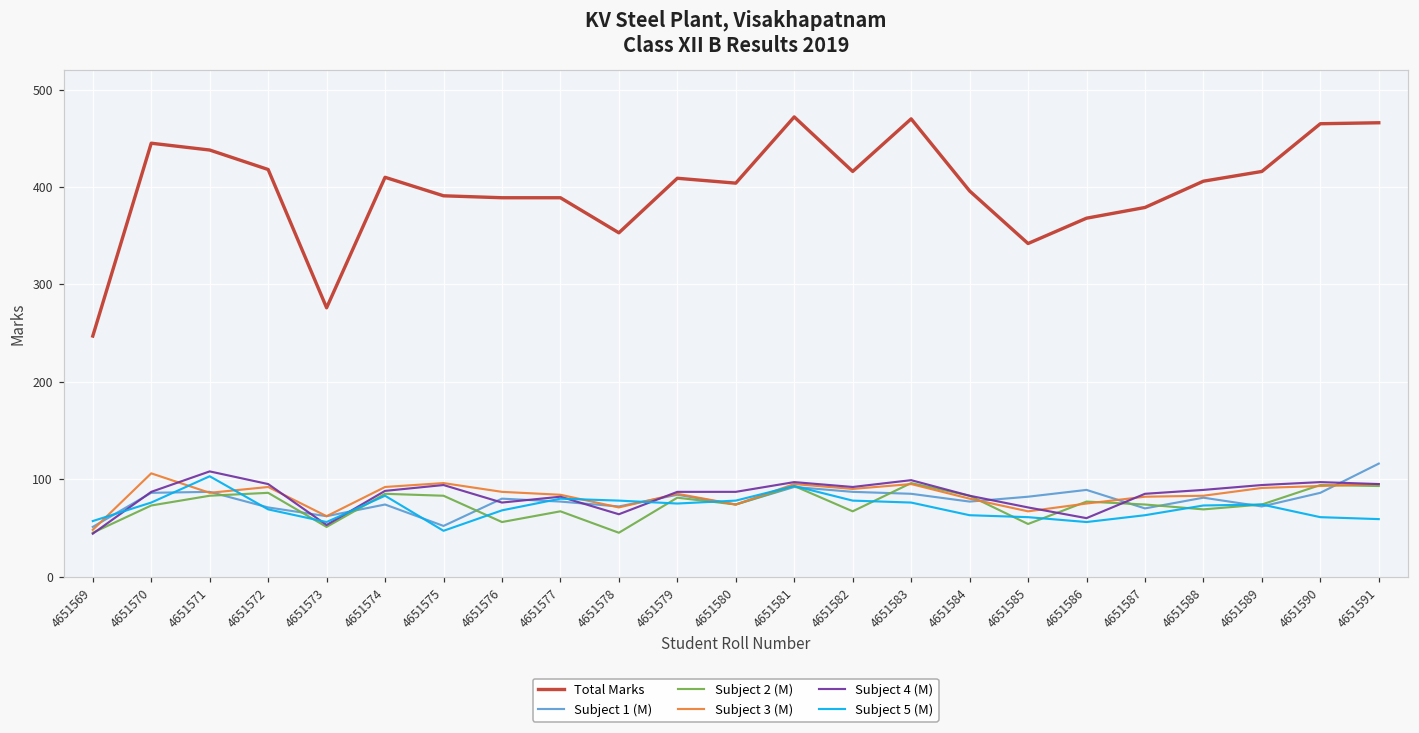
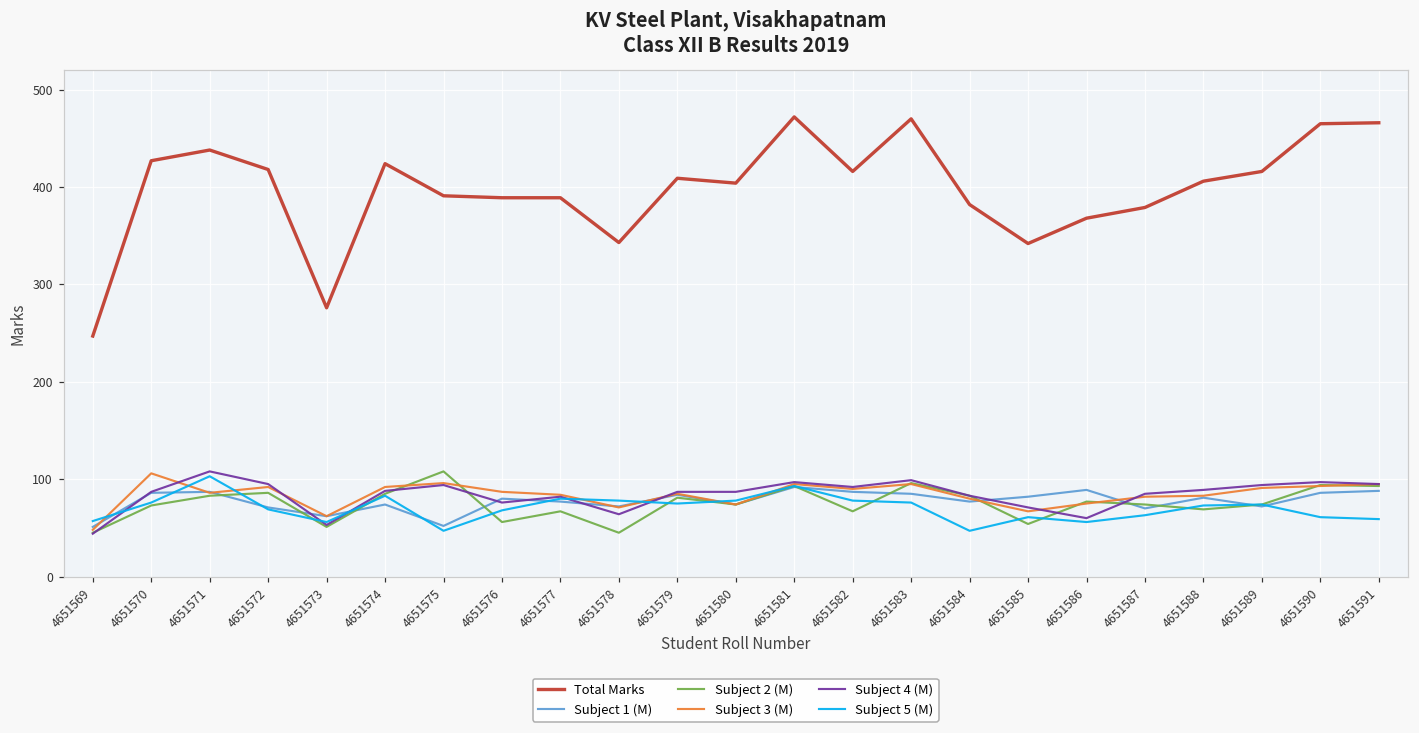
  {
    "Total Marks": {
      "4651569": 250,
-     "4651570": 450,
+     "4651570": 430,
      "4651571": 440,
      "4651572": 420,
      "4651573": 280,
-     "4651574": 410,
+     "4651574": 420,
      "4651575": 390,
      "4651576": 390,
      "4651577": 390,
-     "4651578": 350,
+     "4651578": 340,
      "4651579": 410,
      "4651580": 400,
      "4651581": 470,
      "4651582": 420,
      "4651583": 470,
-     "4651584": 400,
+     "4651584": 380,
      "4651585": 340,
      "4651586": 370,
      "4651587": 380,
      "4651588": 410,
      "4651589": 420,
      "4651590": 470,
      "4651591": 470
    },
    "Subject 1 (M)": {
      "4651569": 50,
      "4651574": 70,
      "4651575": 50,
      "4651576": 80,
      "4651577": 80,
      "4651582": 90,
      "4651583": 90,
      "4651584": 80,
      "4651585": 80,
      "4651586": 90,
      "4651587": 70,
      "4651590": 90,
-     "4651591": 120
+     "4651591": 90
    },
    "Subject 2 (M)": {
      "4651570": 70,
      "4651571": 80,
      "4651572": 90,
-     "4651575": 80,
+     "4651575": 110,
      "4651576": 60,
      "4651577": 70,
      "4651578": 50,
      "4651579": 80,
      "4651582": 70,
      "4651585": 50,
      "4651587": 70,
      "4651588": 70
    },
    "Subject 3 (M)": {
      "4651569": 50,
      "4651570": 110,
      "4651572": 90,
      "4651574": 90,
      "4651576": 90,
      "4651584": 80,
      "4651585": 70,
      "4651587": 80,
      "4651589": 90
    },
    "Subject 4 (M)": {
      "4651571": 110,
      "4651572": 100,
      "4651574": 90,
      "4651576": 80,
      "4651578": 60,
      "4651580": 90,
      "4651583": 100,
      "4651585": 70,
      "4651586": 60,
      "4651587": 90,
      "4651588": 90,
      "4651589": 90,
      "4651590": 100
    },
    "Subject 5 (M)": {
      "4651569": 60,
      "4651570": 80,
      "4651571": 100,
      "4651573": 60,
      "4651575": 50,
      "4651576": 70,
      "4651578": 80,
      "4651579": 80,
      "4651580": 80,
      "4651582": 80,
      "4651583": 80,
-     "4651584": 60,
+     "4651584": 50,
      "4651585": 60,
      "4651586": 60,
      "4651587": 60,
      "4651588": 70,
      "4651590": 60,
      "4651591": 60
    }
  }
